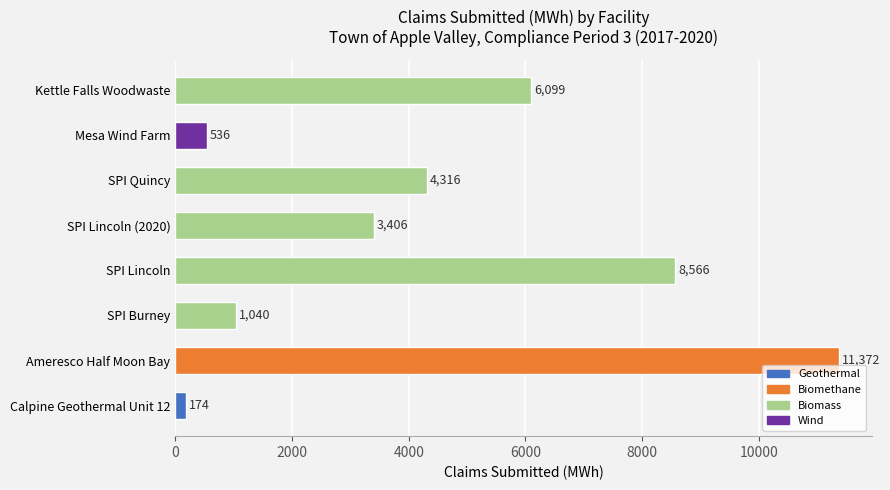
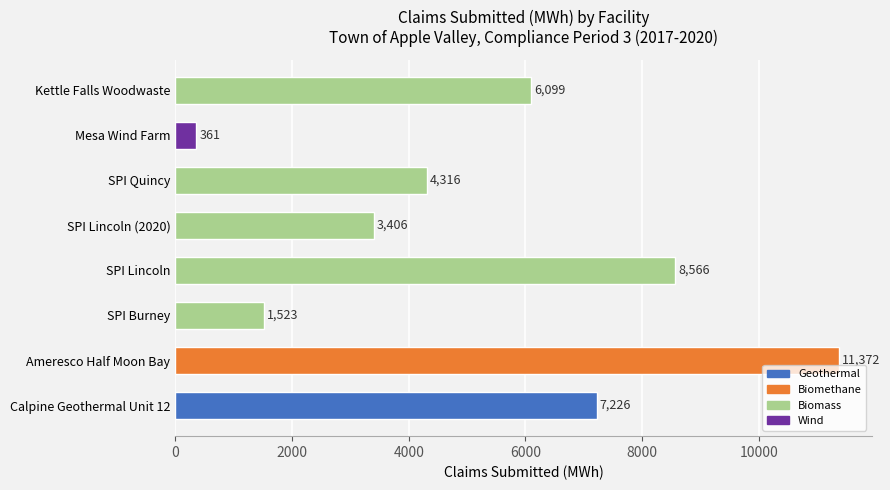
  {
    "Kettle Falls Woodwaste": "6,099",
-   "Mesa Wind Farm": "536",
+   "Mesa Wind Farm": "361",
    "SPI Quincy": "4,316",
    "SPI Lincoln (2020)": "3,406",
    "SPI Lincoln": "8,566",
-   "SPI Burney": "1,040",
-   "Calpine Geothermal Unit 12": "174"
+   "SPI Burney": "1,523",
+   "Calpine Geothermal Unit 12": "7,226"
  }
